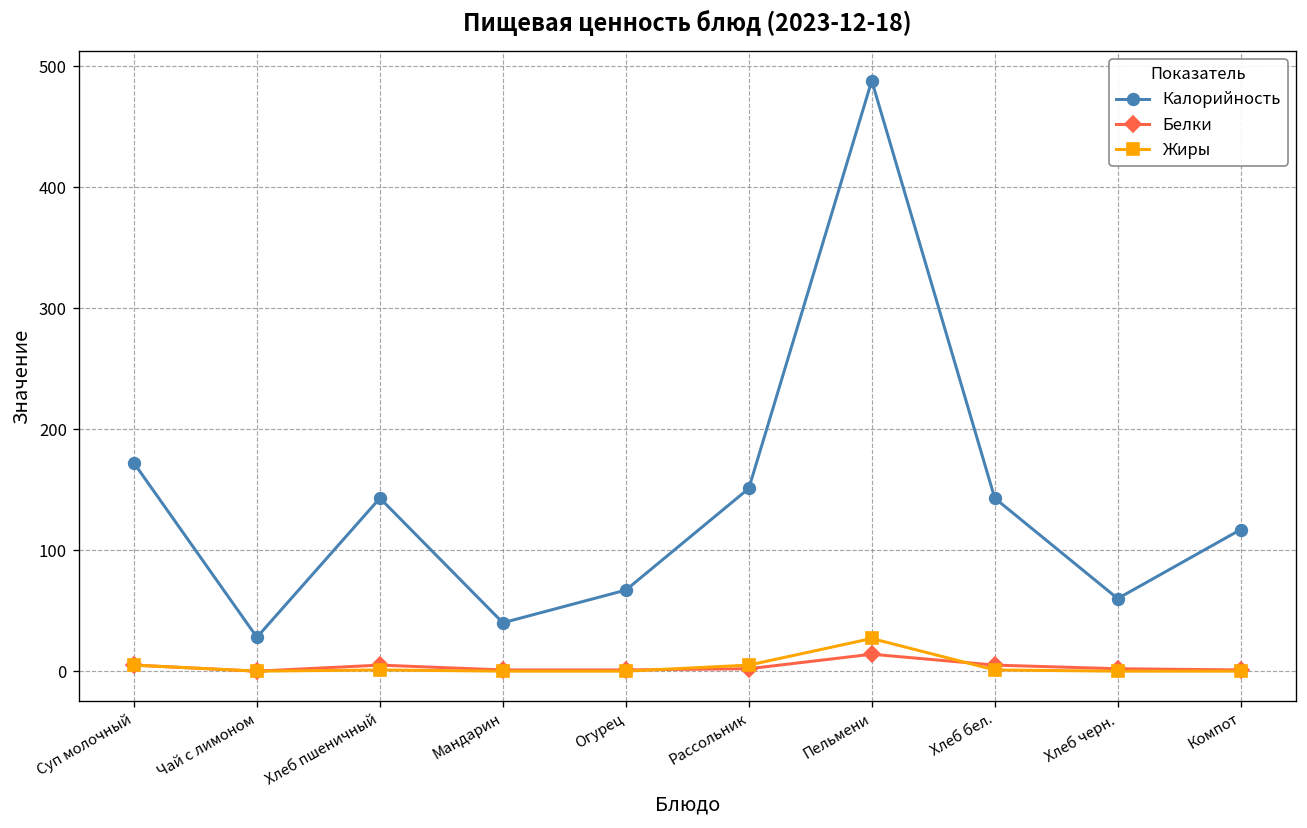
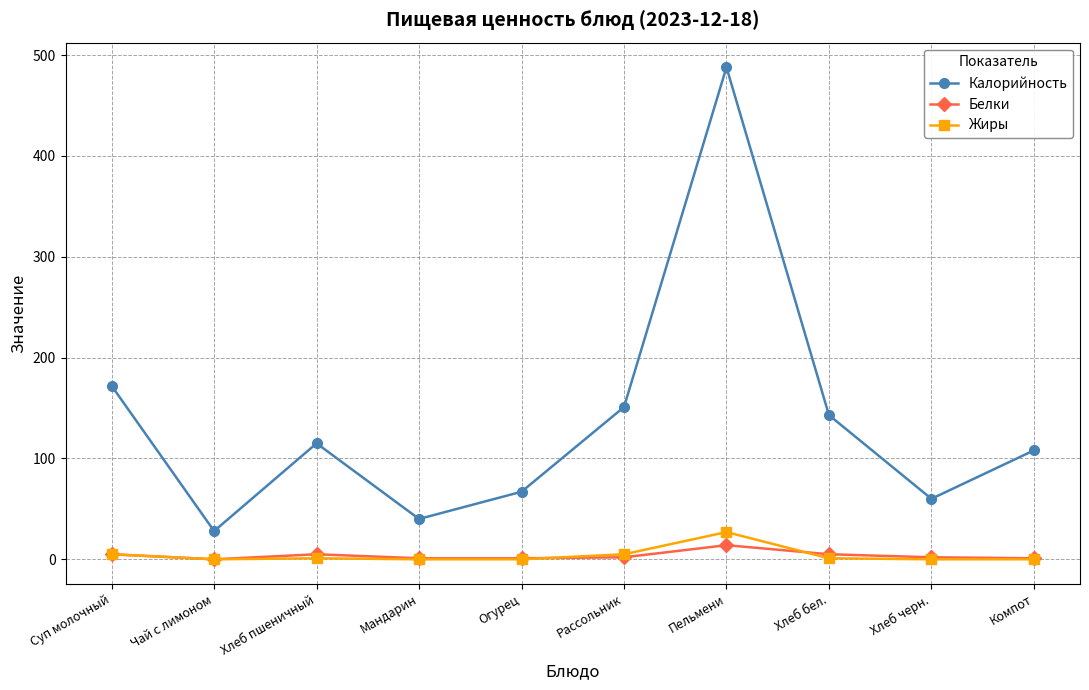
  {
    "Калорийность": {
      "Суп молочный": 172,
      "Чай с лимоном": 28,
-     "Хлеб пшеничный": 143,
+     "Хлеб пшеничный": 115,
      "Мандарин": 40,
      "Огурец": 67,
      "Рассольник": 151,
      "Пельмени": 488,
      "Хлеб бел.": 143,
      "Хлеб черн.": 60,
-     "Компот": 117
+     "Компот": 108
    },
    "Белки": {
      "Хлеб пшеничный": 5,
      "Рассольник": 2,
      "Пельмени": 14,
      "Хлеб бел.": 5
    },
    "Жиры": {
      "Хлеб пшеничный": 1,
      "Рассольник": 5,
      "Пельмени": 27,
      "Хлеб бел.": 1
    }
  }
